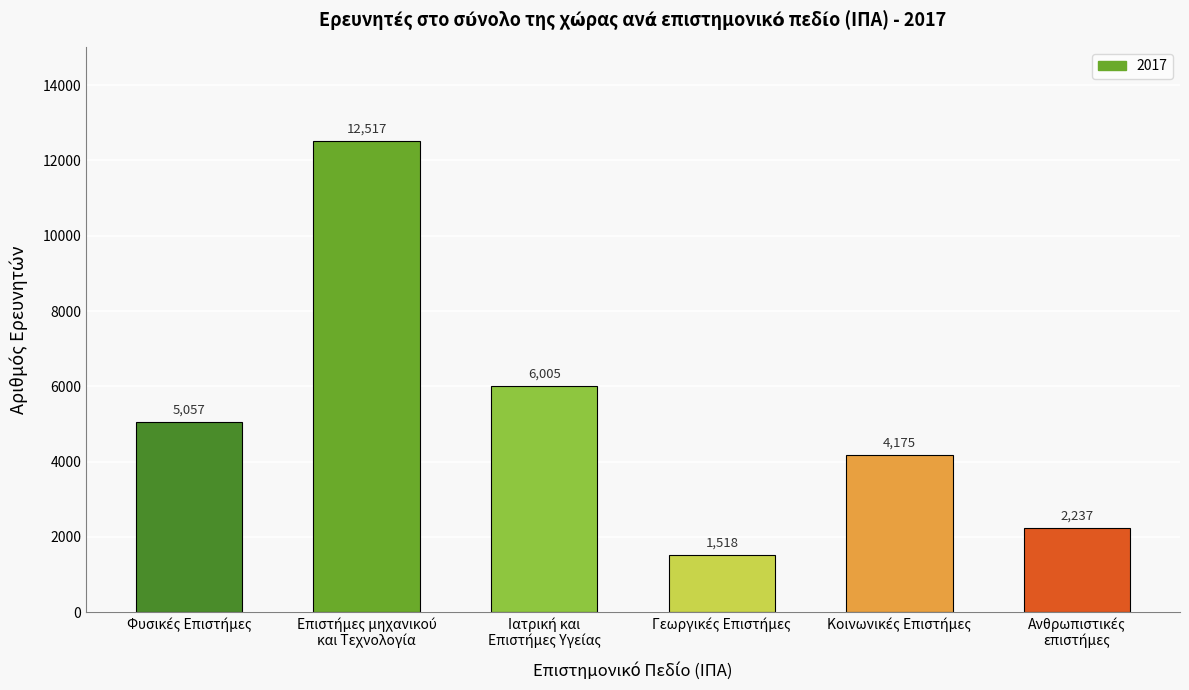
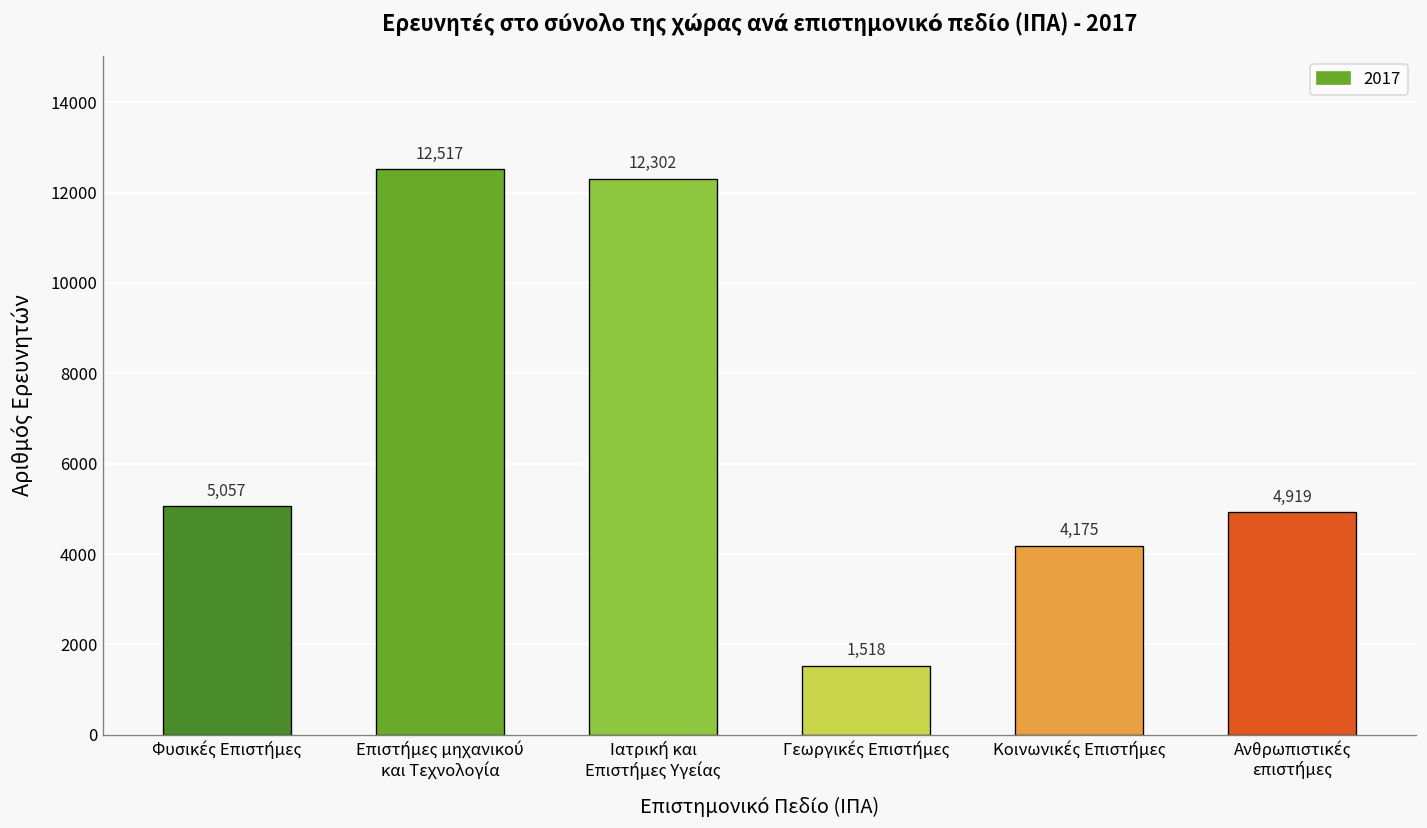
  {
    "Φυσικές Επιστήμες": "5,057",
    "Επιστήμες μηχανικού και Τεχνολογία": "12,517",
-   "Ιατρική και Επιστήμες Υγείας": "6,005",
+   "Ιατρική και Επιστήμες Υγείας": "12,302",
    "Γεωργικές Επιστήμες": "1,518",
    "Κοινωνικές Επιστήμες": "4,175",
-   "Ανθρωπιστικές επιστήμες": "2,237"
+   "Ανθρωπιστικές επιστήμες": "4,919"
  }
